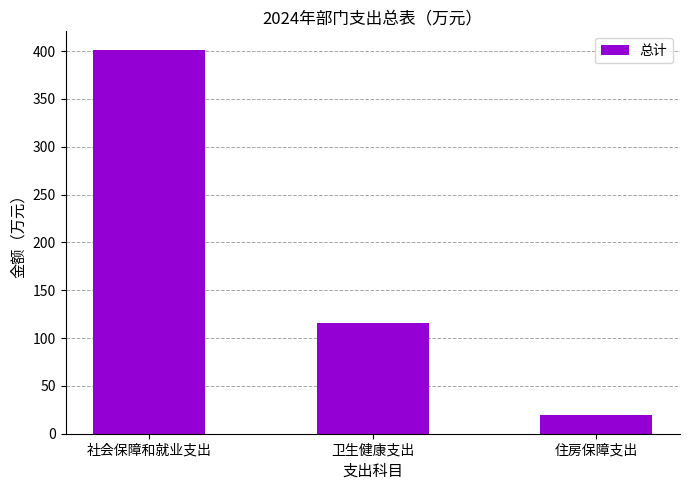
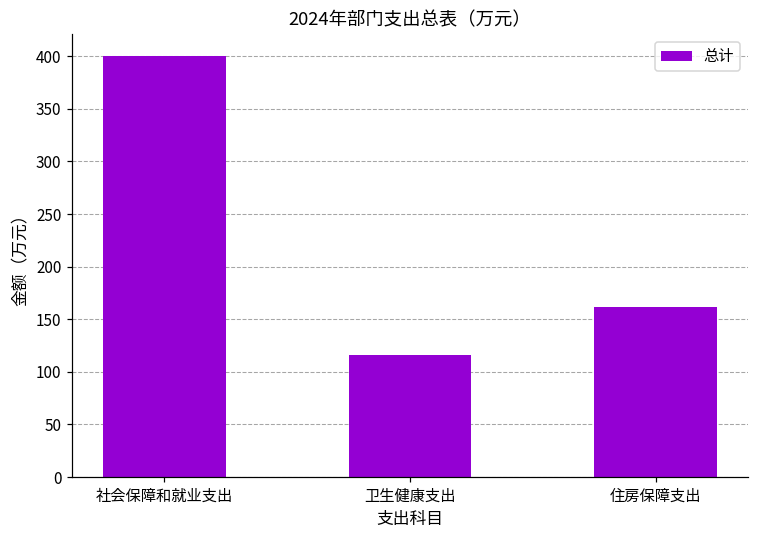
  {
    "社会保障和就业支出": 400,
    "卫生健康支出": 120,
-   "住房保障支出": 20
+   "住房保障支出": 160
  }
